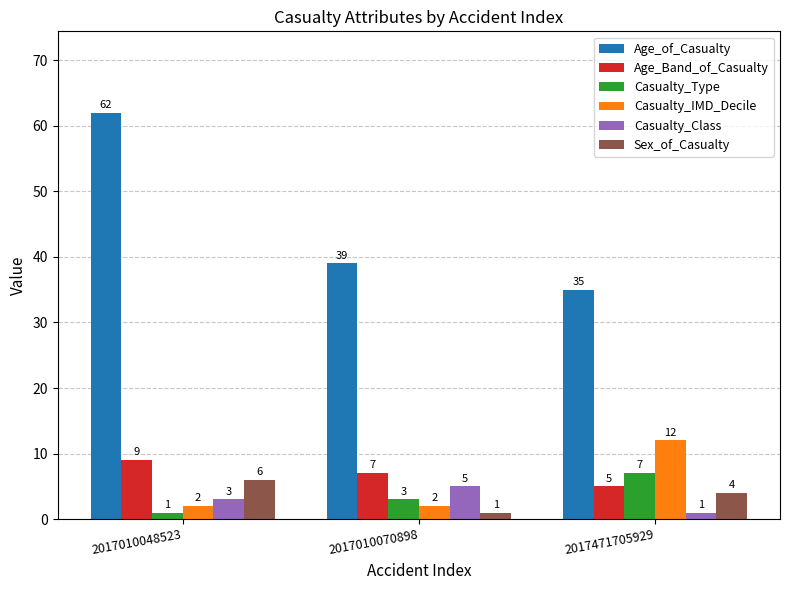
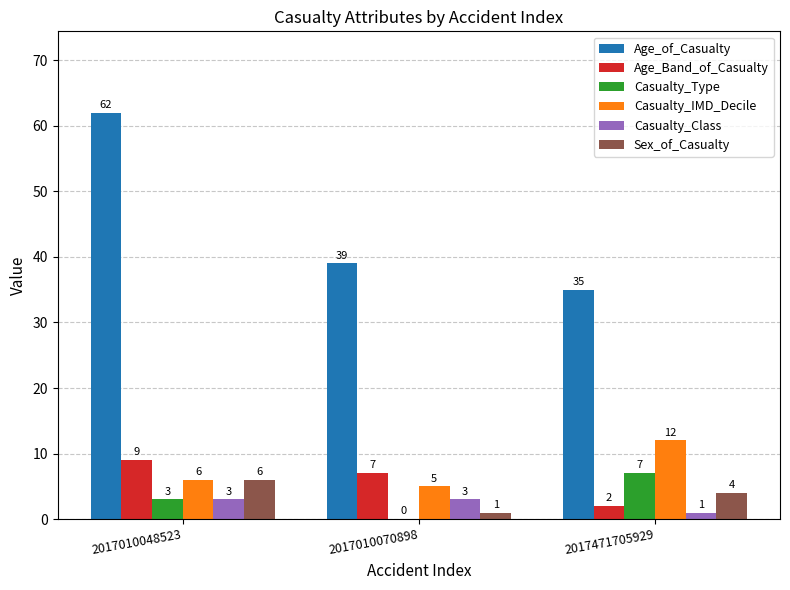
  {
    "Age_of_Casualty": {
      "2017010048523": 62,
      "2017010070898": 39,
      "2017471705929": 35
    },
    "Age_Band_of_Casualty": {
      "2017010048523": 9,
      "2017010070898": 7,
-     "2017471705929": 5
+     "2017471705929": 2
    },
    "Casualty_Type": {
-     "2017010048523": 1,
-     "2017010070898": 3,
+     "2017010048523": 3,
+     "2017010070898": 0,
      "2017471705929": 7
    },
    "Casualty_IMD_Decile": {
-     "2017010048523": 2,
-     "2017010070898": 2,
+     "2017010048523": 6,
+     "2017010070898": 5,
      "2017471705929": 12
    },
    "Casualty_Class": {
      "2017010048523": 3,
-     "2017010070898": 5,
+     "2017010070898": 3,
      "2017471705929": 1
    },
    "Sex_of_Casualty": {
      "2017010048523": 6,
      "2017010070898": 1,
      "2017471705929": 4
    }
  }
